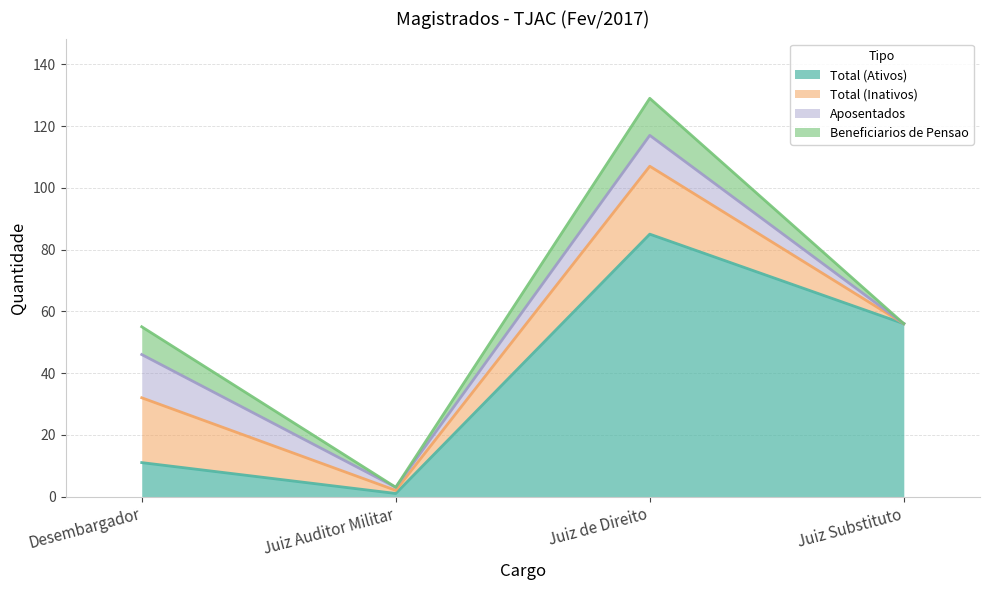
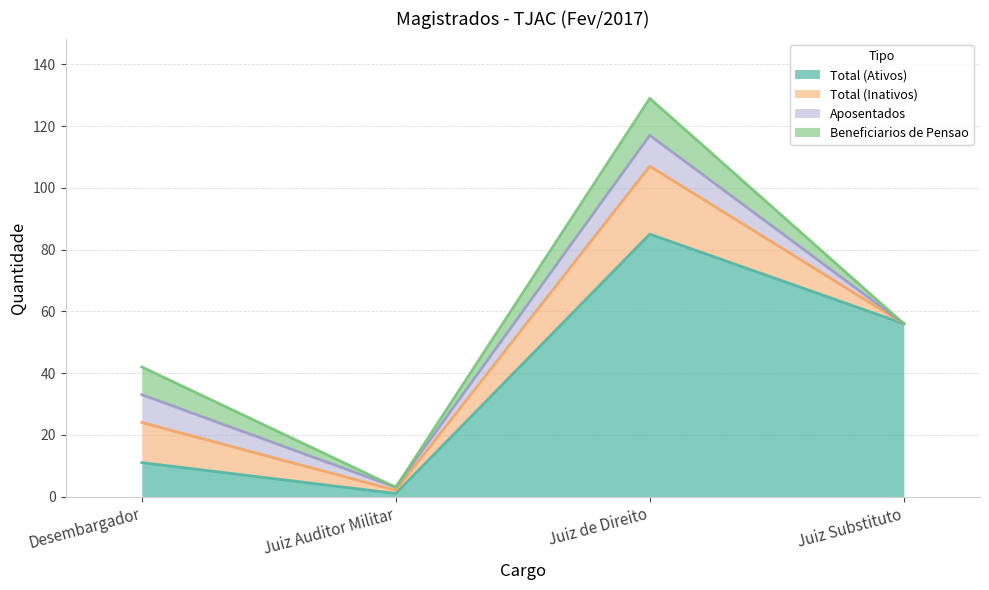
  {
    "Total (Ativos)": {
      "Desembargador": 11,
      "Juiz Auditor Militar": 1,
      "Juiz de Direito": 85
    },
    "Total (Inativos)": {
-     "Desembargador": 21,
+     "Desembargador": 13,
      "Juiz Auditor Militar": 1,
      "Juiz de Direito": 22
    },
    "Aposentados": {
-     "Desembargador": 14,
+     "Desembargador": 9,
      "Juiz de Direito": 10
    },
    "Beneficiarios de Pensao": {
      "Desembargador": 9,
      "Juiz de Direito": 12
    }
  }
